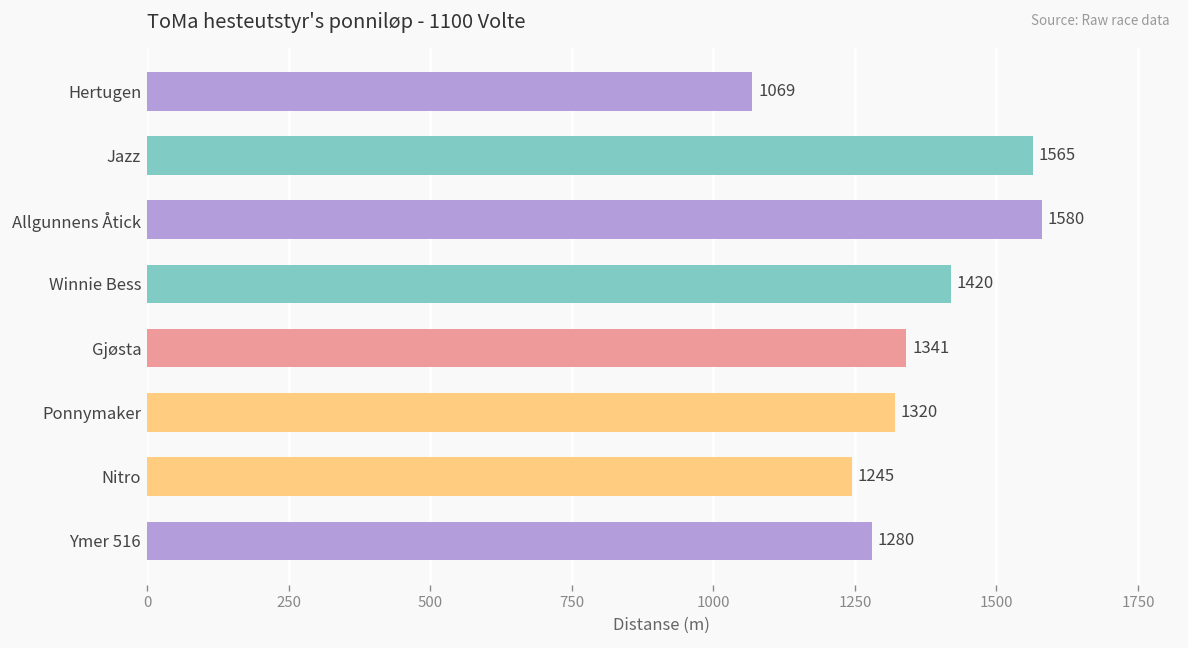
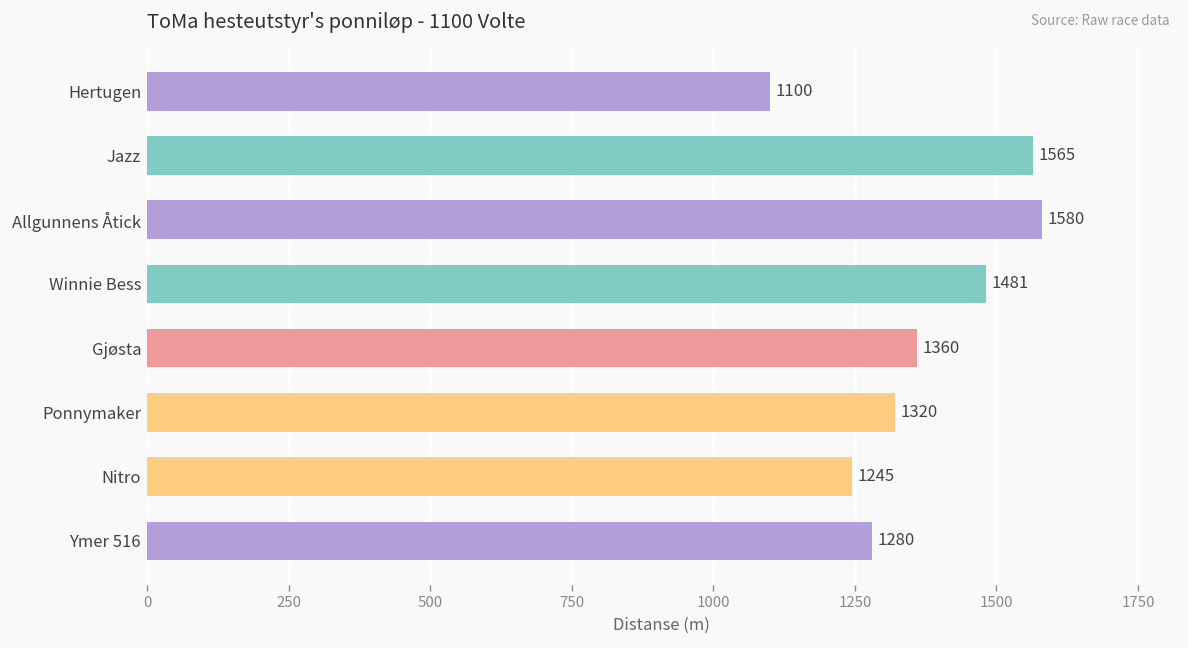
  {
-   "Hertugen": 1069,
+   "Hertugen": 1100,
    "Jazz": 1565,
    "Allgunnens Åtick": 1580,
-   "Winnie Bess": 1420,
-   "Gjøsta": 1341,
+   "Winnie Bess": 1481,
+   "Gjøsta": 1360,
    "Ponnymaker": 1320,
    "Nitro": 1245,
    "Ymer 516": 1280
  }
